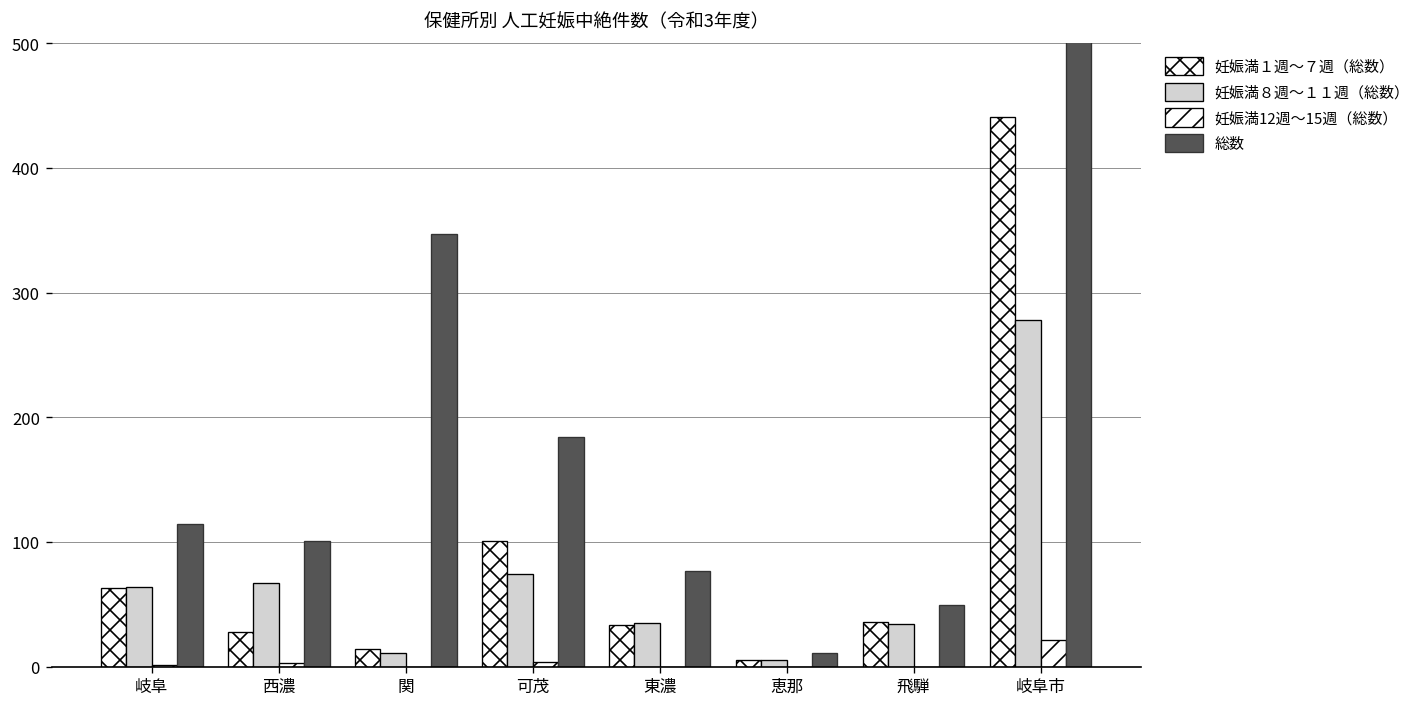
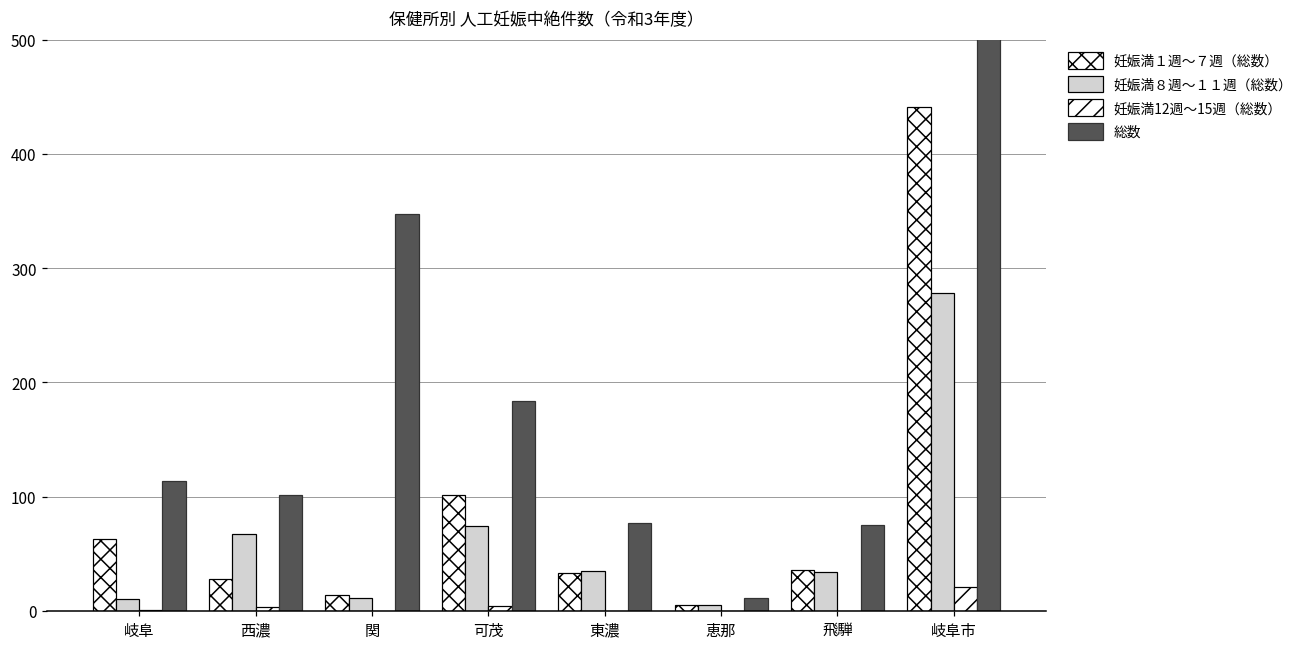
  {
    "妊娠満８週～１１週（総数）": {
-     "岐阜": 64,
+     "岐阜": 10,
      "西濃": 67,
      "関": 11,
      "可茂": 74,
      "東濃": 35,
      "恵那": 5,
      "飛騨": 34,
      "岐阜市": 278
    },
    "総数": {
      "岐阜": 114,
      "西濃": 101,
      "関": 347,
      "可茂": 184,
      "東濃": 77,
      "恵那": 11,
-     "飛騨": 49
+     "飛騨": 75
    }
  }
